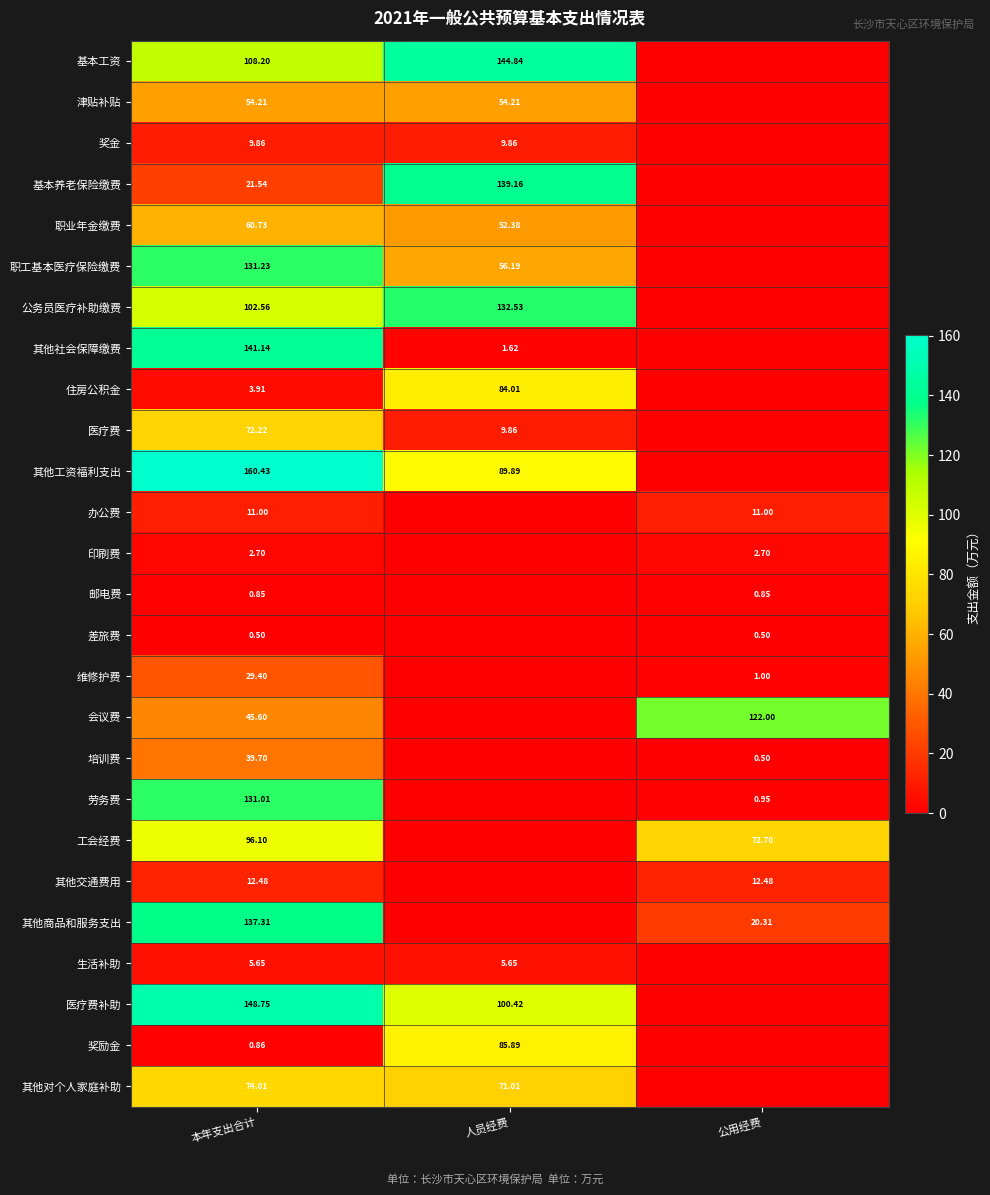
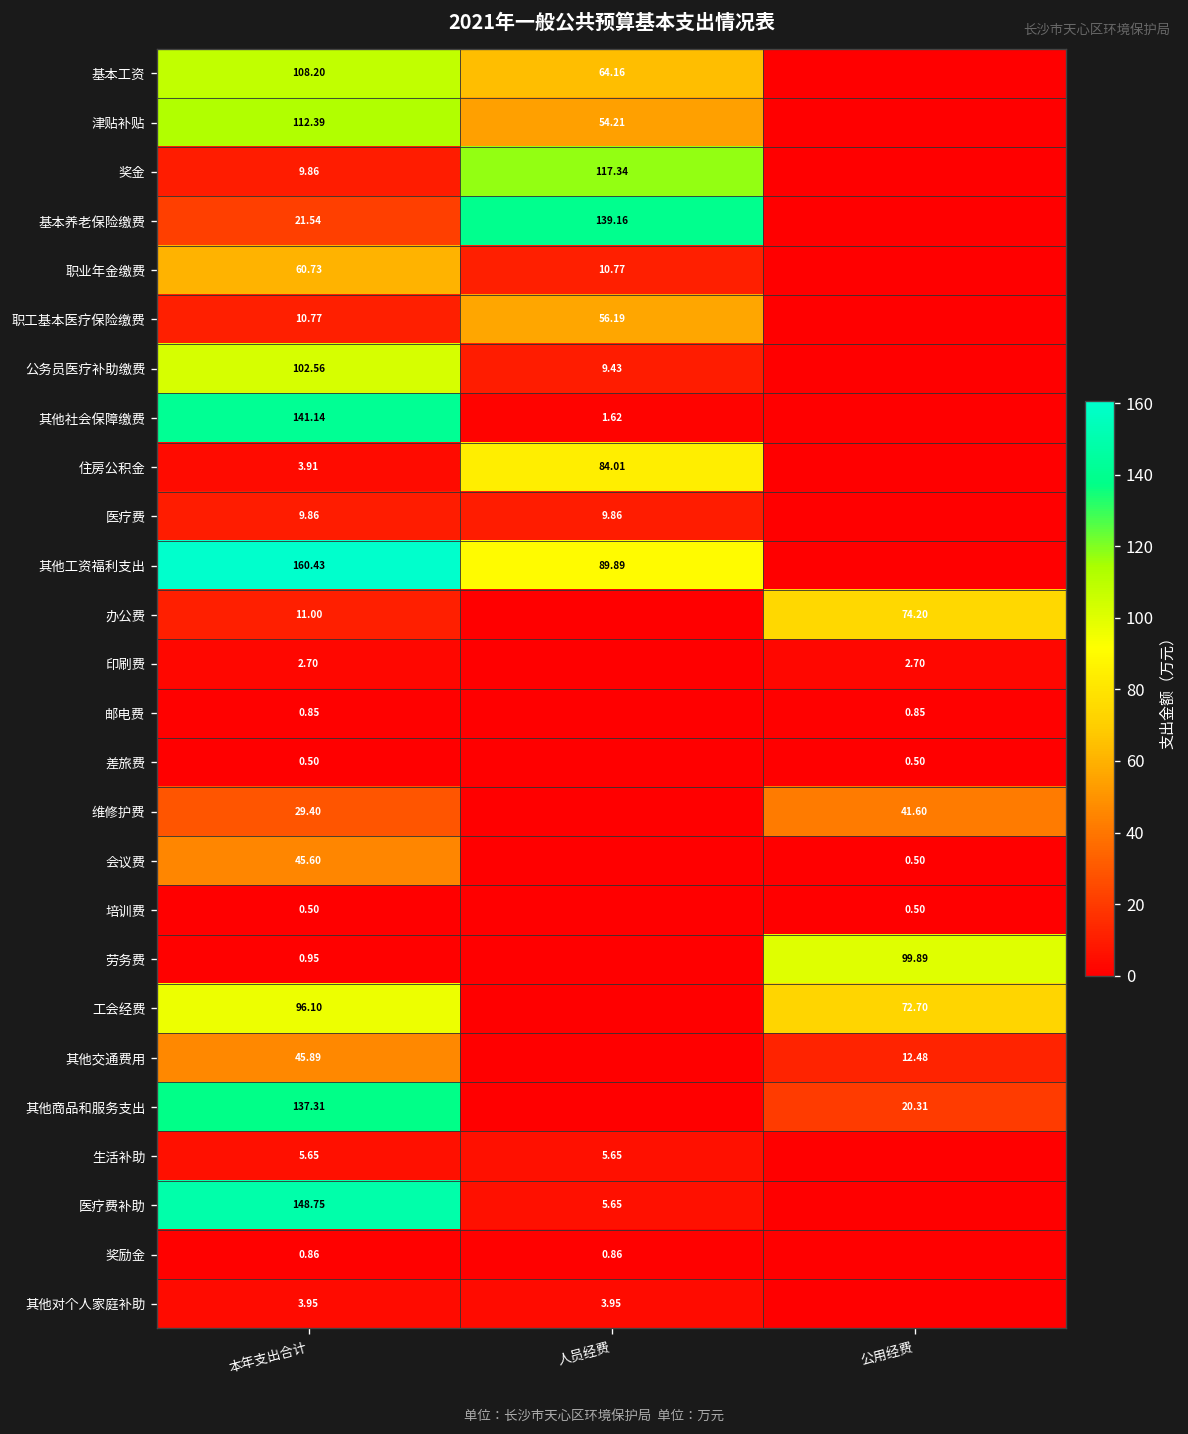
  {
    "基本工资": {
      "本年支出合计": 108.20,
-     "人员经费": 144.84
+     "人员经费": 64.16
    },
    "津贴补贴": {
-     "本年支出合计": 54.21,
+     "本年支出合计": 112.39,
      "人员经费": 54.21
    },
    "奖金": {
      "本年支出合计": 9.86,
-     "人员经费": 9.86
+     "人员经费": 117.34
    },
    "基本养老保险缴费": {
      "本年支出合计": 21.54,
      "人员经费": 139.16
    },
    "职业年金缴费": {
      "本年支出合计": 60.73,
-     "人员经费": 52.38
+     "人员经费": 10.77
    },
    "职工基本医疗保险缴费": {
-     "本年支出合计": 131.23,
+     "本年支出合计": 10.77,
      "人员经费": 56.19
    },
    "公务员医疗补助缴费": {
      "本年支出合计": 102.56,
-     "人员经费": 132.53
+     "人员经费": 9.43
    },
    "其他社会保障缴费": {
      "本年支出合计": 141.14,
      "人员经费": 1.62
    },
    "住房公积金": {
      "本年支出合计": 3.91,
      "人员经费": 84.01
    },
    "医疗费": {
-     "本年支出合计": 72.22,
+     "本年支出合计": 9.86,
      "人员经费": 9.86
    },
    "其他工资福利支出": {
      "本年支出合计": 160.43,
      "人员经费": 89.89
    },
    "办公费": {
      "本年支出合计": 11.00,
-     "公用经费": 11.00
+     "公用经费": 74.20
    },
    "印刷费": {
      "本年支出合计": 2.70,
      "公用经费": 2.70
    },
    "邮电费": {
      "本年支出合计": 0.85,
      "公用经费": 0.85
    },
    "差旅费": {
      "本年支出合计": 0.50,
      "公用经费": 0.50
    },
    "维修护费": {
      "本年支出合计": 29.40,
-     "公用经费": 1.00
+     "公用经费": 41.60
    },
    "会议费": {
      "本年支出合计": 45.60,
-     "公用经费": 122.00
+     "公用经费": 0.50
    },
    "培训费": {
-     "本年支出合计": 39.70,
+     "本年支出合计": 0.50,
      "公用经费": 0.50
    },
    "劳务费": {
-     "本年支出合计": 131.01,
-     "公用经费": 0.95
+     "本年支出合计": 0.95,
+     "公用经费": 99.89
    },
    "工会经费": {
      "本年支出合计": 96.10,
      "公用经费": 72.70
    },
    "其他交通费用": {
-     "本年支出合计": 12.48,
+     "本年支出合计": 45.89,
      "公用经费": 12.48
    },
    "其他商品和服务支出": {
      "本年支出合计": 137.31,
      "公用经费": 20.31
    },
    "生活补助": {
      "本年支出合计": 5.65,
      "人员经费": 5.65
    },
    "医疗费补助": {
      "本年支出合计": 148.75,
-     "人员经费": 100.42
+     "人员经费": 5.65
    },
    "奖励金": {
      "本年支出合计": 0.86,
-     "人员经费": 85.89
+     "人员经费": 0.86
    },
    "其他对个人家庭补助": {
-     "本年支出合计": 74.01,
-     "人员经费": 71.01
+     "本年支出合计": 3.95,
+     "人员经费": 3.95
    }
  }
